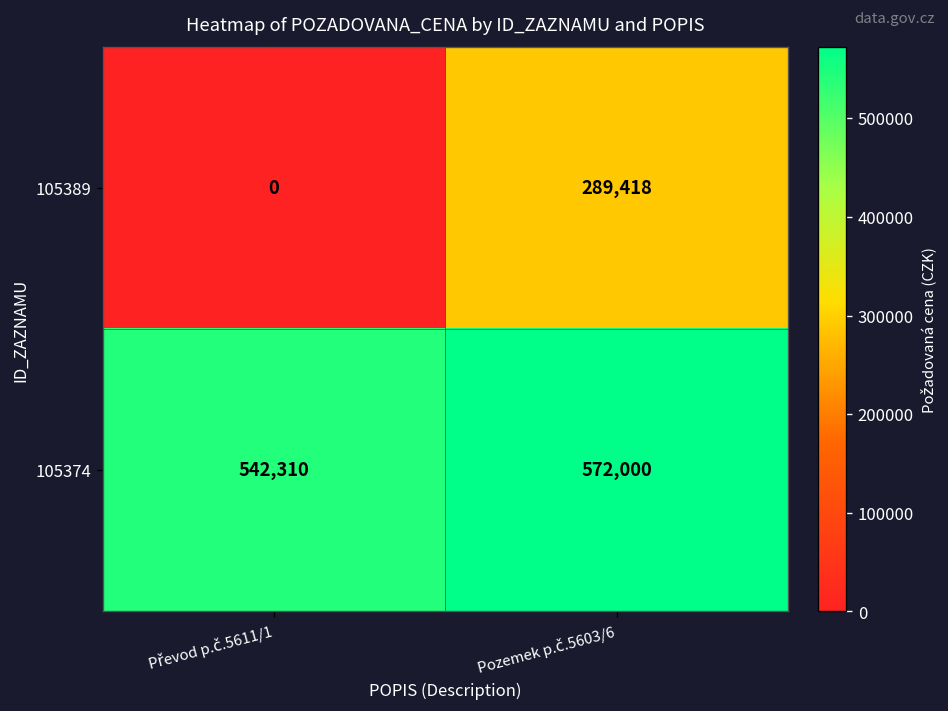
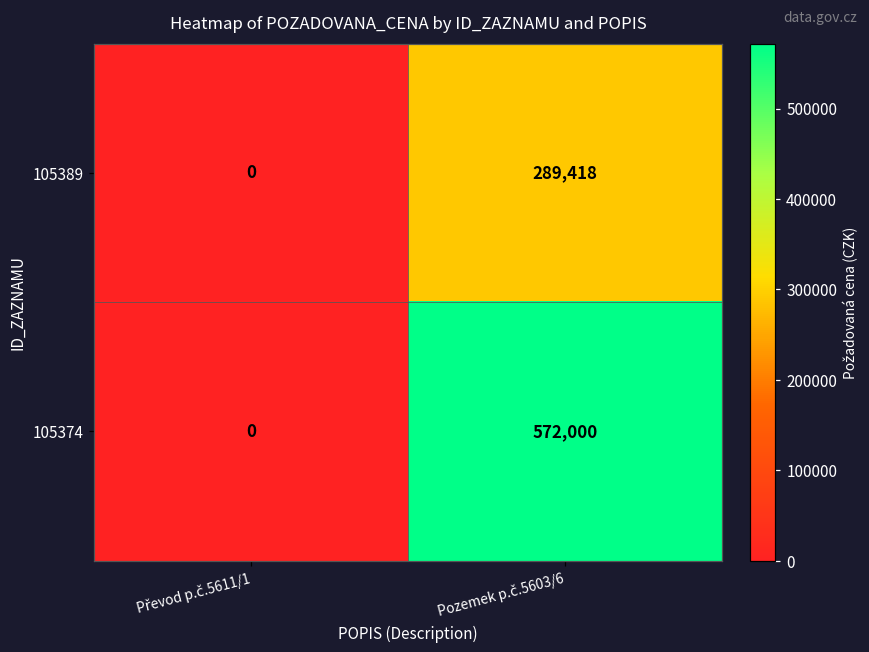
  {
    "105389": {
      "Převod p.č.5611/1": "0",
      "Pozemek p.č.5603/6": "289,418"
    },
    "105374": {
-     "Převod p.č.5611/1": "542,310",
+     "Převod p.č.5611/1": "0",
      "Pozemek p.č.5603/6": "572,000"
    }
  }
